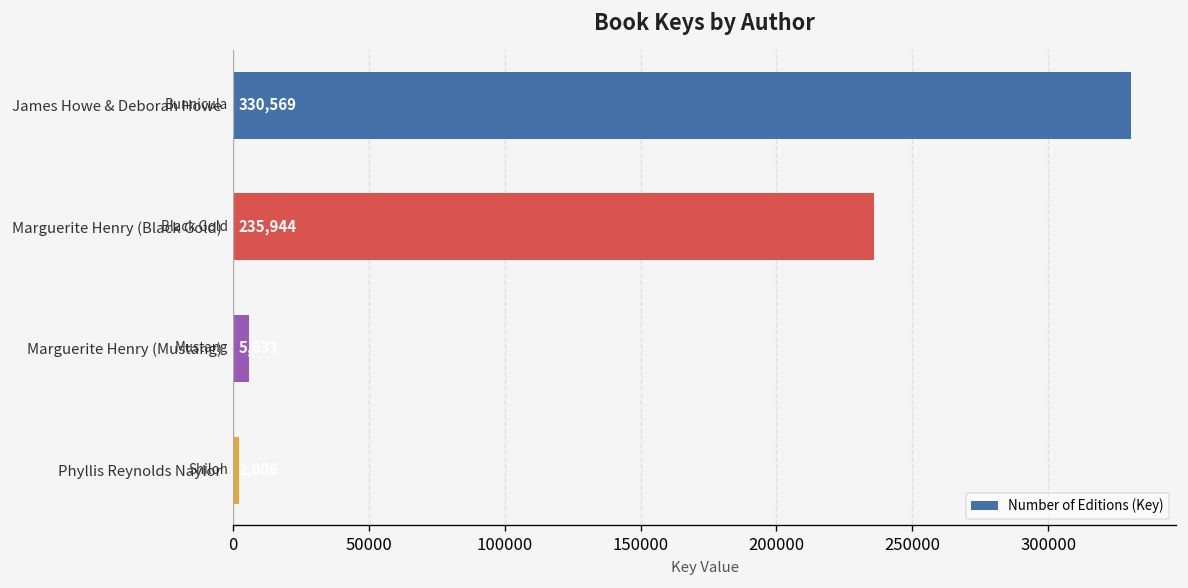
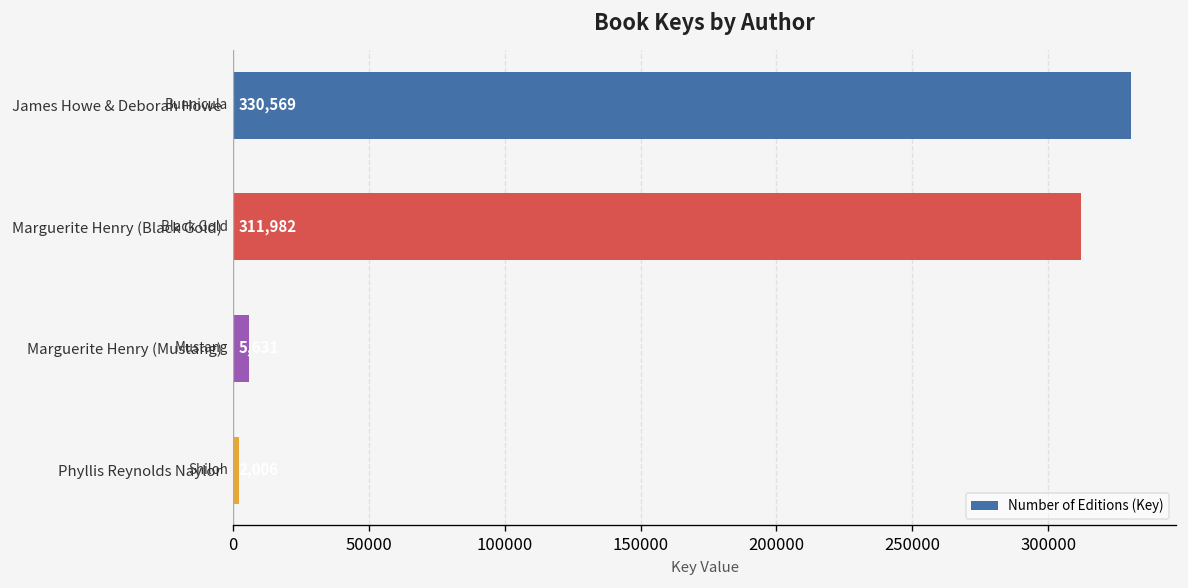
  {
    "James Howe & Deborah Howe": "330,569",
-   "Marguerite Henry (Black Gold)": "235,944"
+   "Marguerite Henry (Black Gold)": "311,982"
  }
